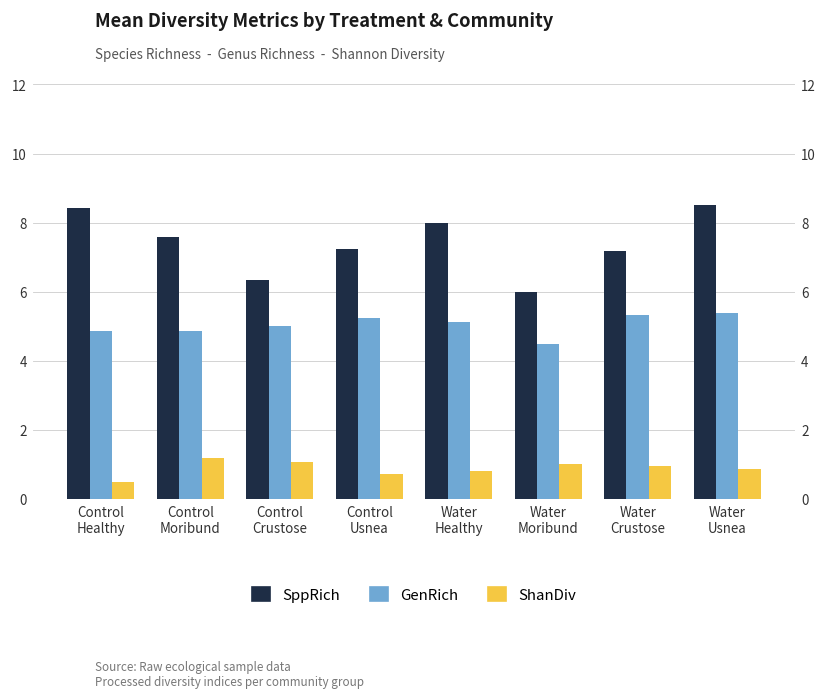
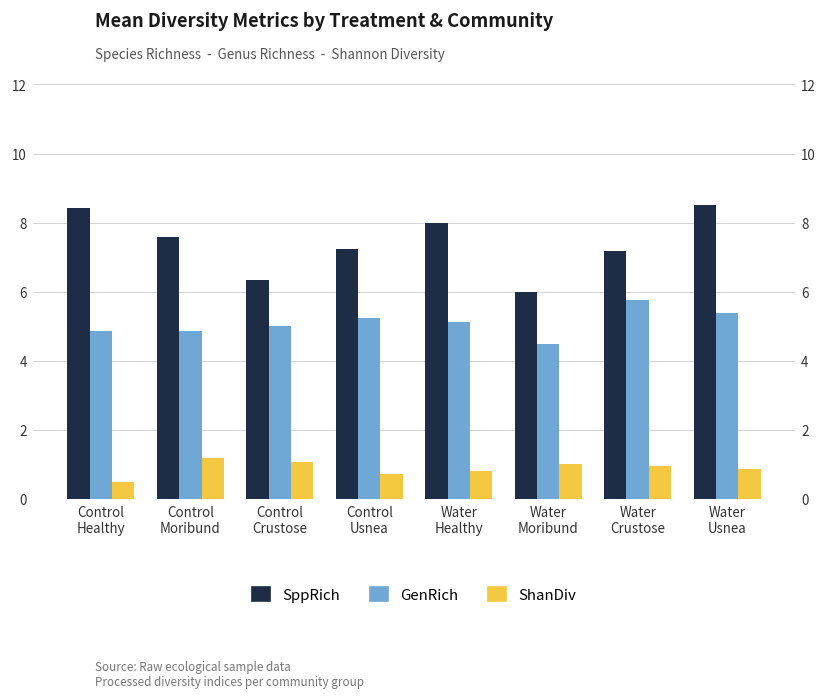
  {
    "SppRich": {
      "Control Healthy": 8.4,
      "Control Moribund": 7.6,
      "Control Crustose": 6.3,
      "Control Usnea": 7.3,
      "Water Healthy": 8.0,
      "Water Moribund": 6.0,
      "Water Crustose": 7.2,
      "Water Usnea": 8.5
    },
    "GenRich": {
      "Control Healthy": 4.9,
      "Control Moribund": 4.9,
      "Control Crustose": 5.0,
      "Control Usnea": 5.3,
      "Water Healthy": 5.1,
      "Water Moribund": 4.5,
-     "Water Crustose": 5.3,
+     "Water Crustose": 5.8,
      "Water Usnea": 5.4
    },
    "ShanDiv": {
      "Control Healthy": 0.5,
      "Control Moribund": 1.2,
      "Control Crustose": 1.1,
      "Control Usnea": 0.7,
      "Water Healthy": 0.8,
      "Water Moribund": 1.0,
      "Water Crustose": 0.9,
      "Water Usnea": 0.9
    }
  }
